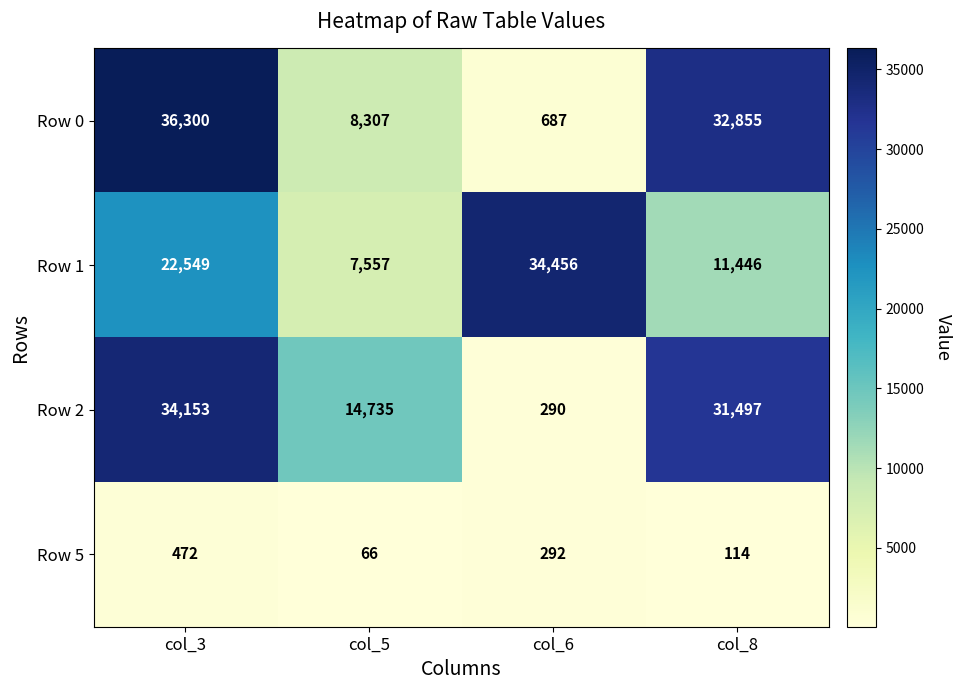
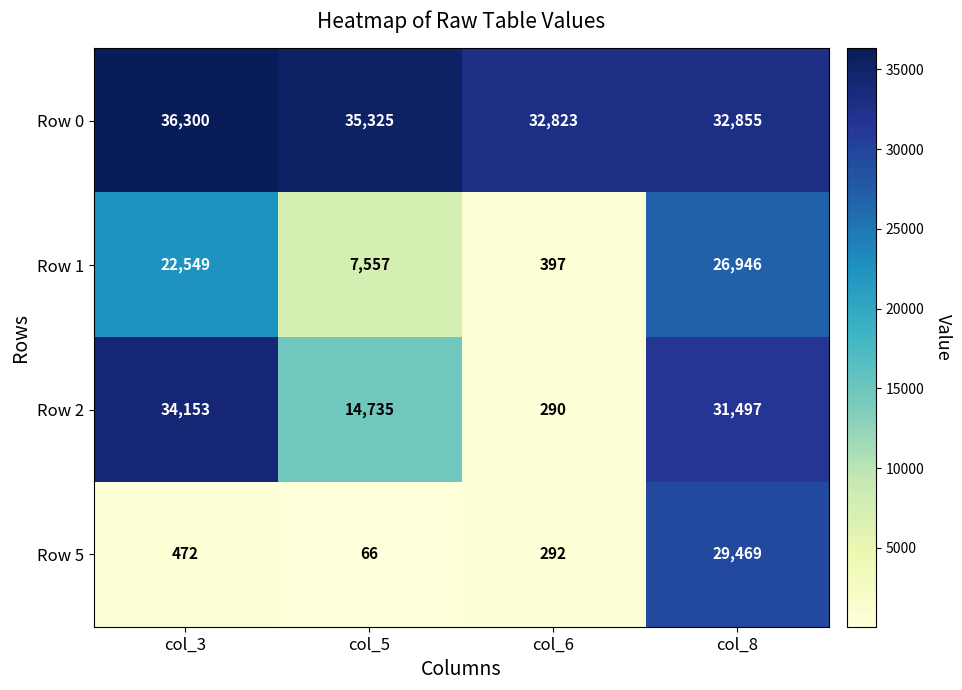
  {
    "Row 0": {
      "col_3": "36,300",
-     "col_5": "8,307",
-     "col_6": "687",
+     "col_5": "35,325",
+     "col_6": "32,823",
      "col_8": "32,855"
    },
    "Row 1": {
      "col_3": "22,549",
      "col_5": "7,557",
-     "col_6": "34,456",
-     "col_8": "11,446"
+     "col_6": "397",
+     "col_8": "26,946"
    },
    "Row 2": {
      "col_3": "34,153",
      "col_5": "14,735",
      "col_6": "290",
      "col_8": "31,497"
    },
    "Row 5": {
      "col_3": "472",
      "col_5": "66",
      "col_6": "292",
-     "col_8": "114"
+     "col_8": "29,469"
    }
  }
